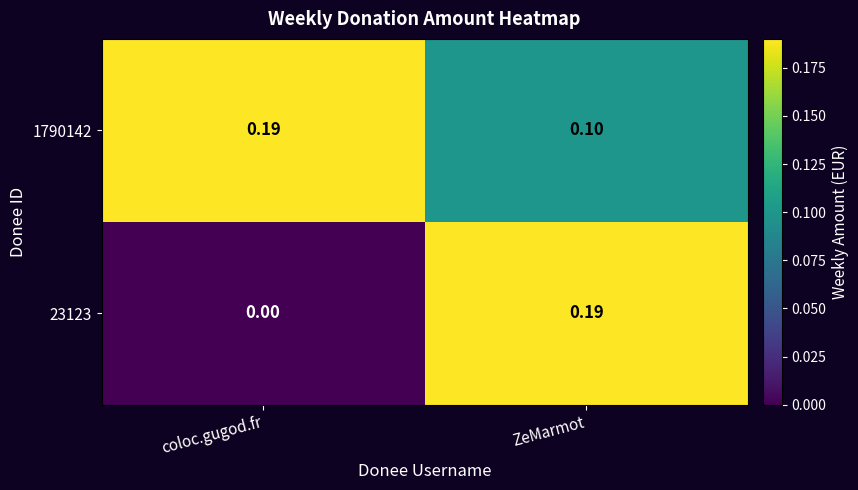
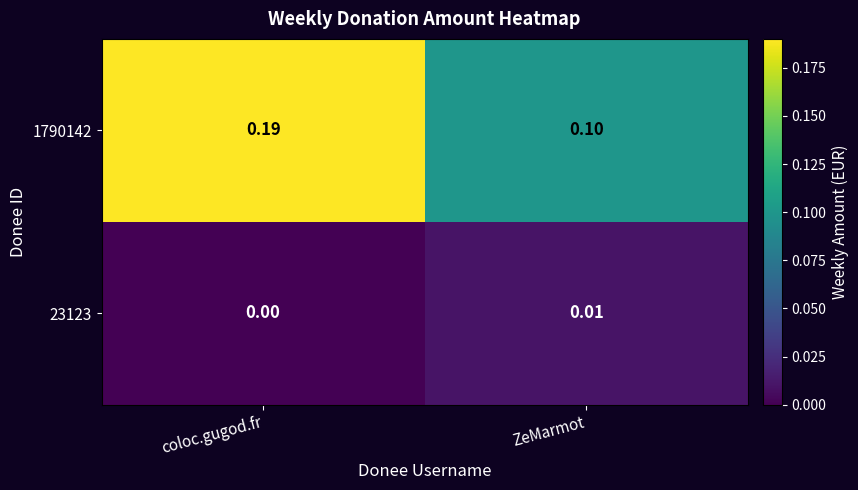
  {
    "1790142": {
      "coloc.gugod.fr": 0.19,
      "ZeMarmot": 0.10
    },
    "23123": {
      "coloc.gugod.fr": 0.00,
-     "ZeMarmot": 0.19
+     "ZeMarmot": 0.01
    }
  }
